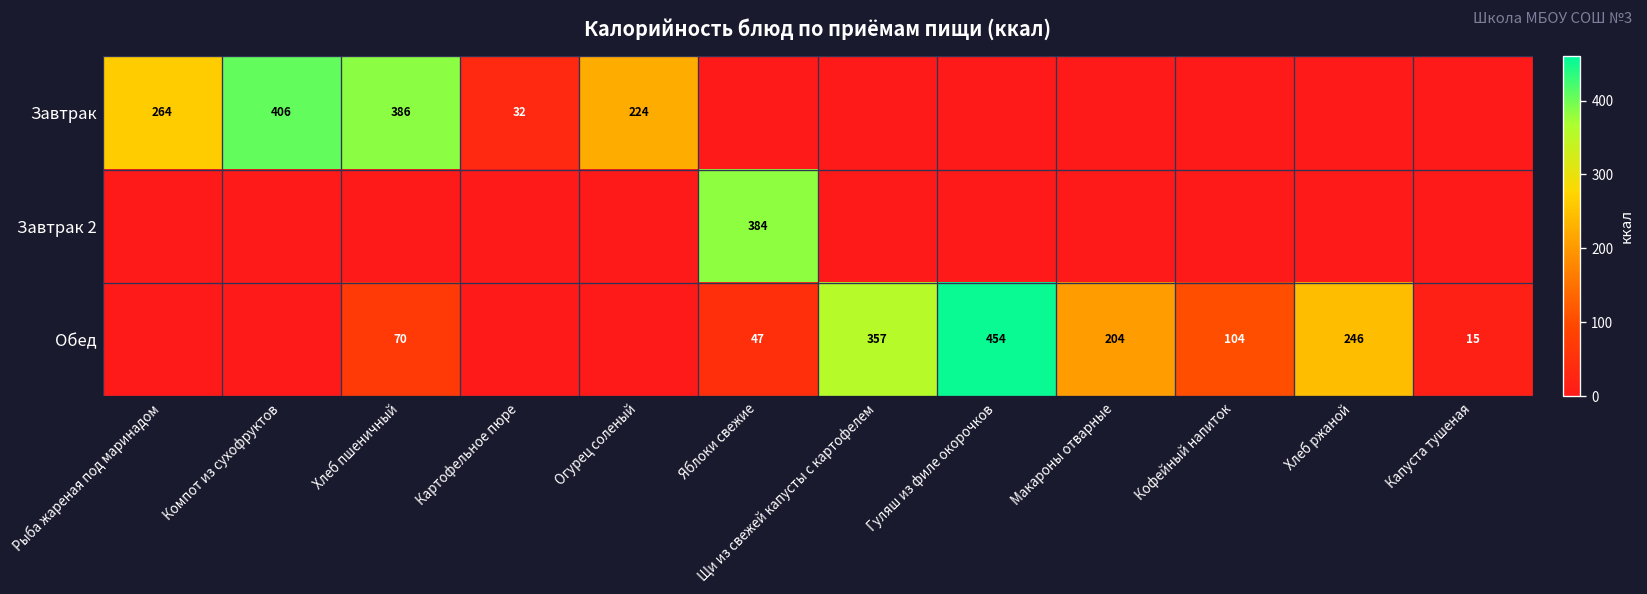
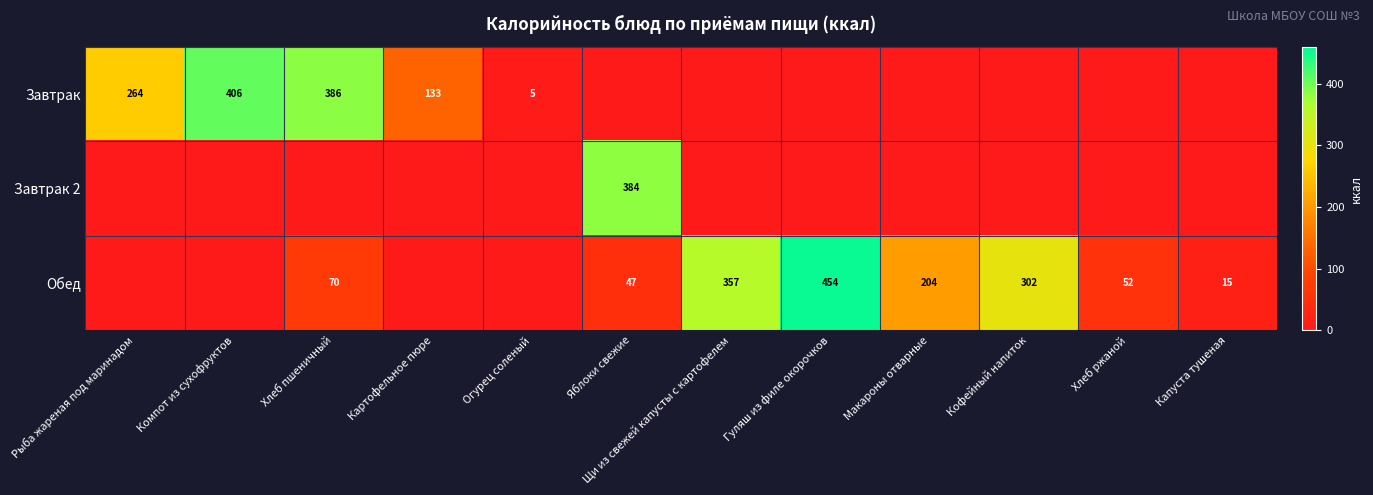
  {
    "Завтрак": {
      "Рыба жареная под маринадом": 264,
      "Компот из сухофруктов": 406,
      "Хлеб пшеничный": 386,
-     "Картофельное пюре": 32,
-     "Огурец соленый": 224
+     "Картофельное пюре": 133,
+     "Огурец соленый": 5
    },
    "Завтрак 2": {
      "Яблоки свежие": 384
    },
    "Обед": {
      "Хлеб пшеничный": 70,
      "Яблоки свежие": 47,
      "Щи из свежей капусты с картофелем": 357,
      "Гуляш из филе окорочков": 454,
      "Макароны отварные": 204,
-     "Кофейный напиток": 104,
-     "Хлеб ржаной": 246,
+     "Кофейный напиток": 302,
+     "Хлеб ржаной": 52,
      "Капуста тушеная": 15
    }
  }
